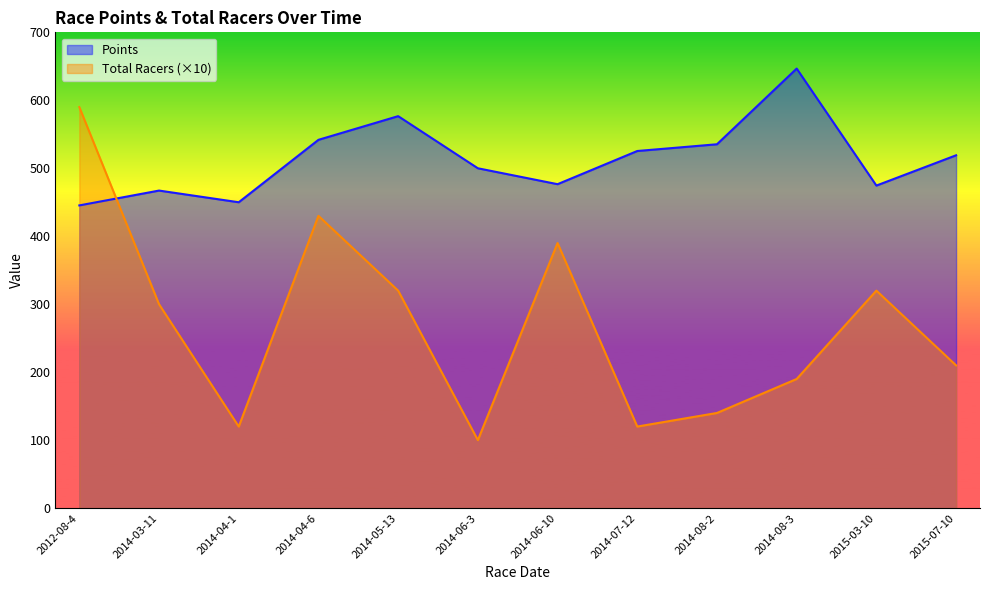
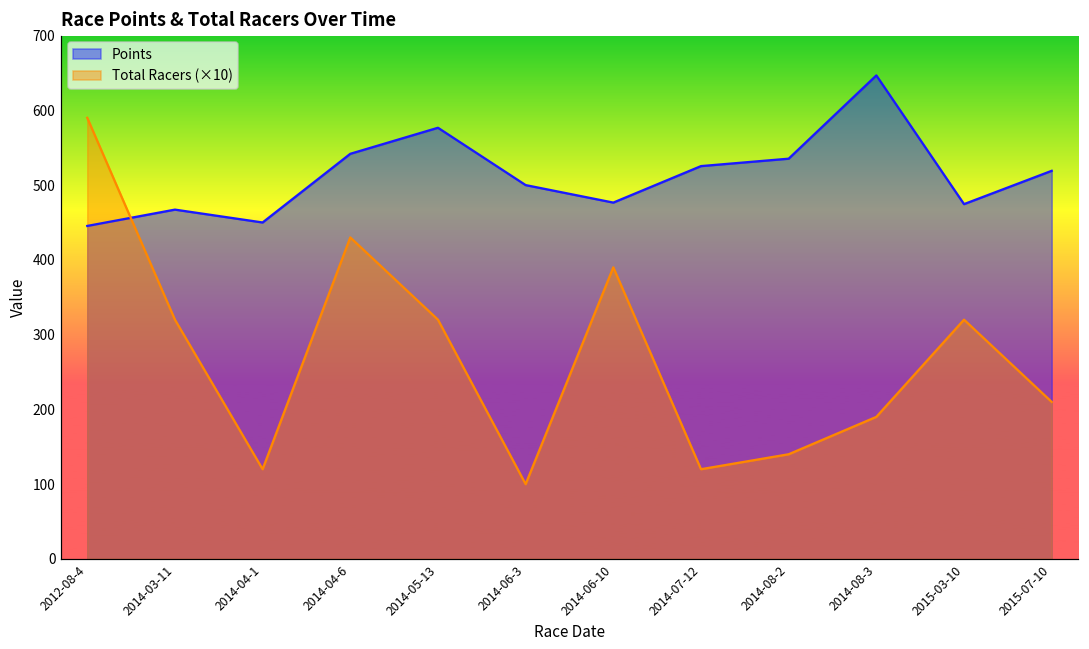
  {
    "Points": {
      "2012-08-4": 450,
      "2014-03-11": 470,
      "2014-04-1": 450,
      "2014-04-6": 540,
      "2014-05-13": 580,
      "2014-06-3": 500,
      "2014-06-10": 480,
      "2014-07-12": 530,
      "2014-08-2": 540,
      "2014-08-3": 650,
      "2015-03-10": 470,
      "2015-07-10": 520
    },
    "Total Racers (×10)": {
      "2012-08-4": 590,
-     "2014-03-11": 300,
+     "2014-03-11": 320,
      "2014-04-1": 120,
      "2014-04-6": 430,
      "2014-05-13": 320,
      "2014-06-3": 100,
      "2014-06-10": 390,
      "2014-07-12": 120,
      "2014-08-2": 140,
      "2014-08-3": 190,
      "2015-03-10": 320,
      "2015-07-10": 210
    }
  }
